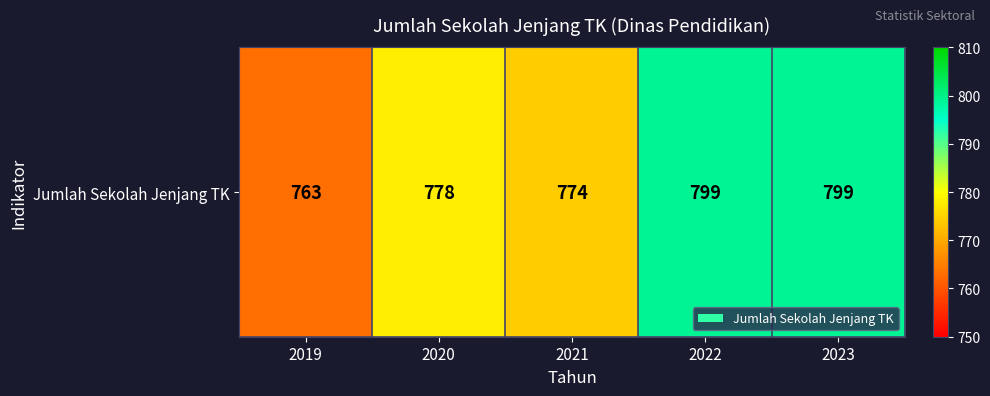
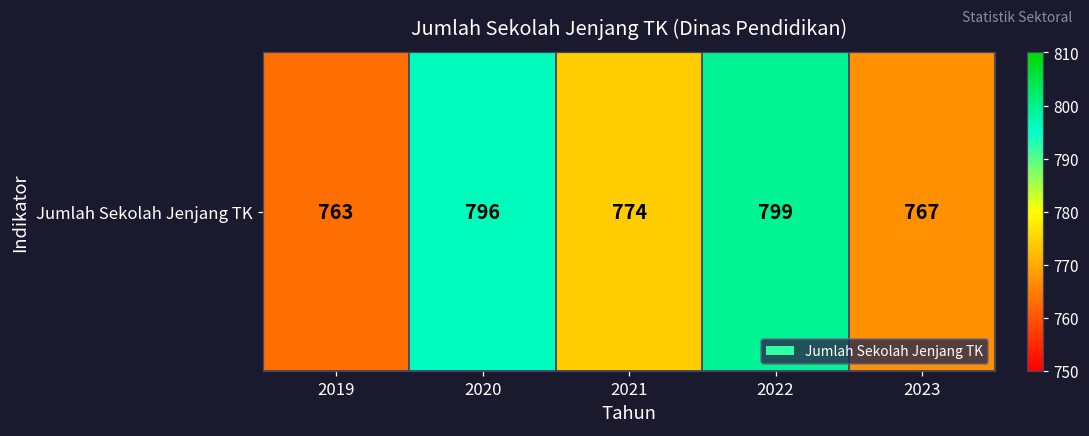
  {
    "Jumlah Sekolah Jenjang TK": {
      "2019": 763,
-     "2020": 778,
+     "2020": 796,
      "2021": 774,
      "2022": 799,
-     "2023": 799
+     "2023": 767
    }
  }
